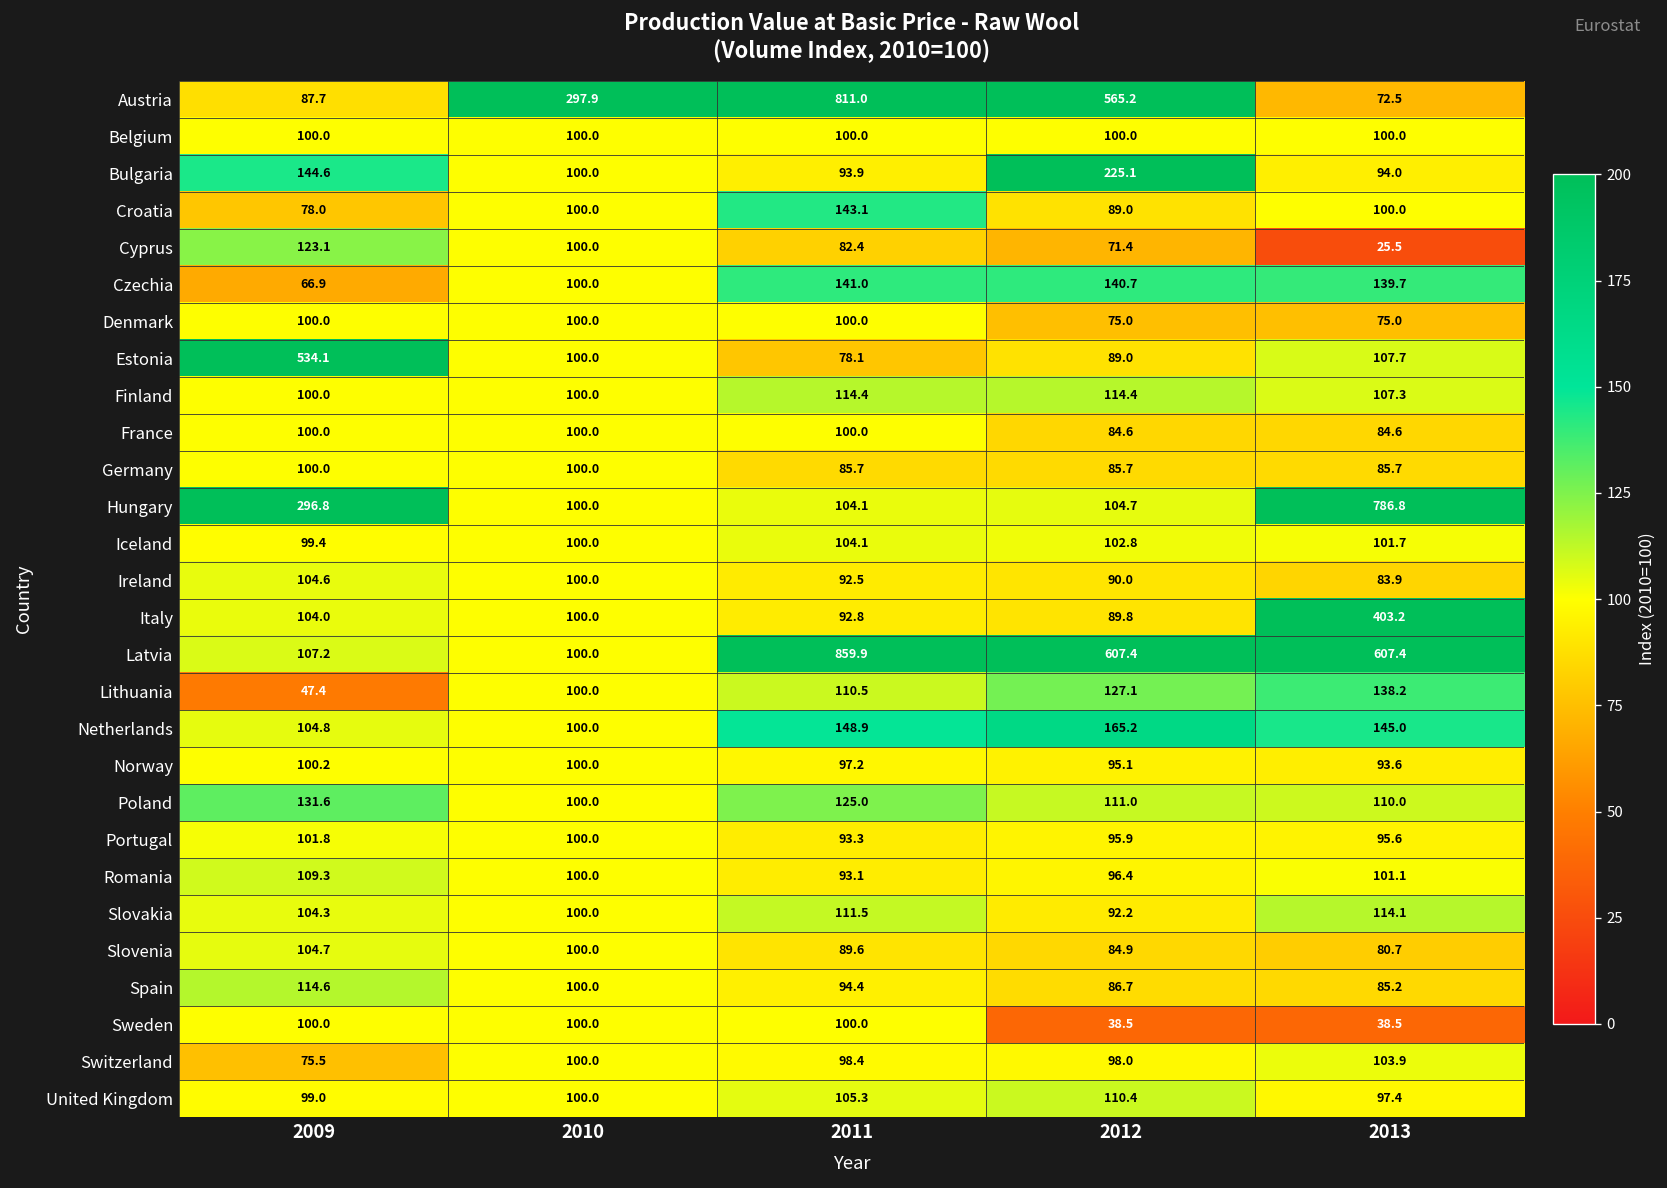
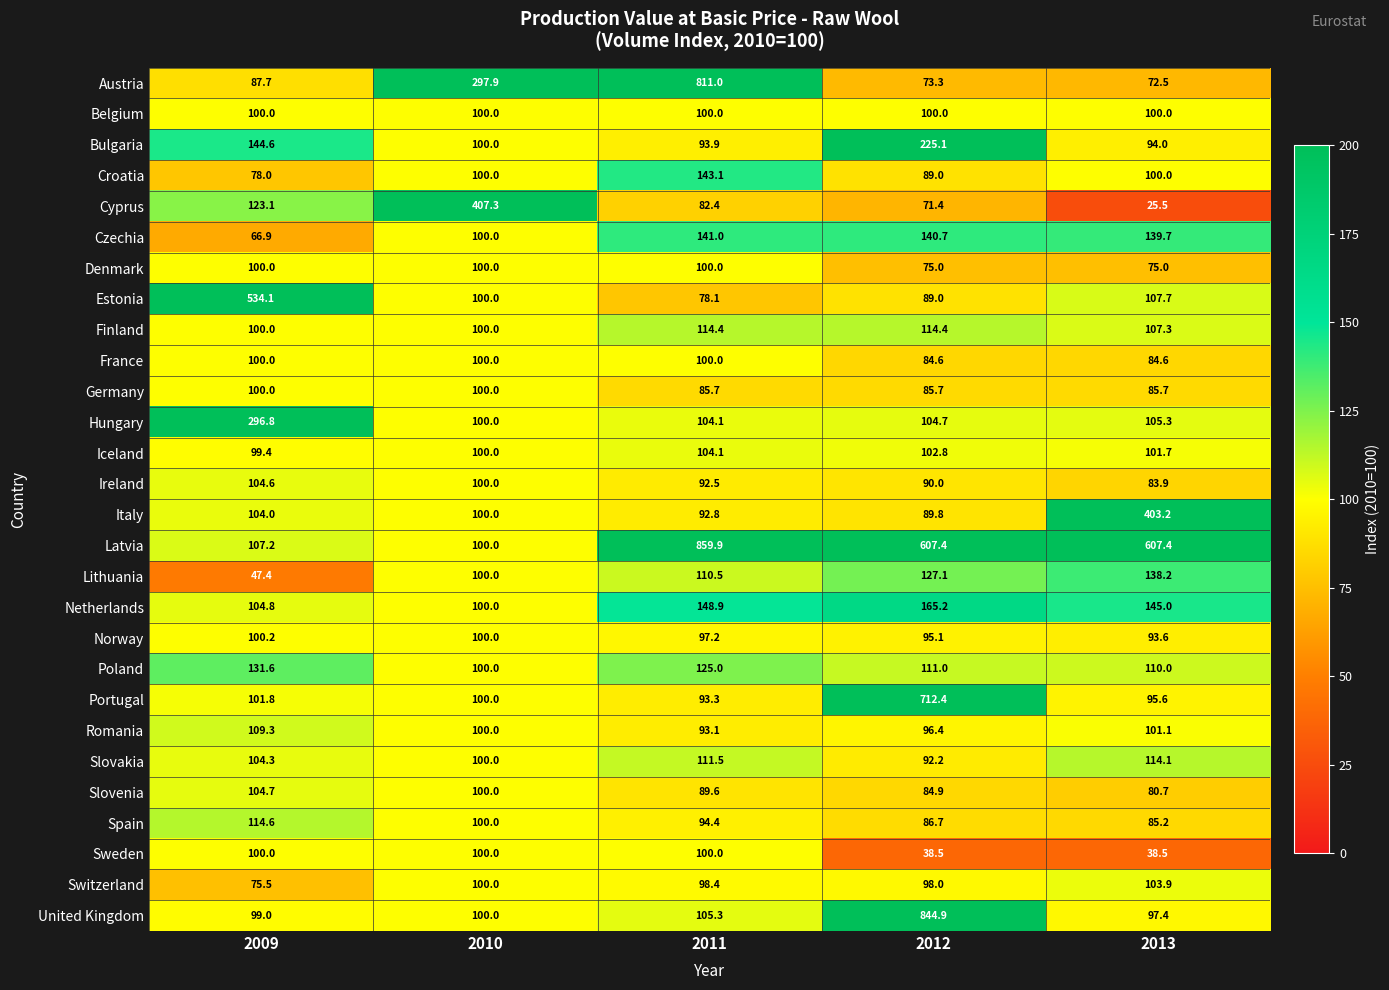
  {
    "Austria": {
      "2009": 87.7,
      "2010": 297.9,
      "2011": 811.0,
-     "2012": 565.2,
+     "2012": 73.3,
      "2013": 72.5
    },
    "Belgium": {
      "2009": 100.0,
      "2010": 100.0,
      "2011": 100.0,
      "2012": 100.0,
      "2013": 100.0
    },
    "Bulgaria": {
      "2009": 144.6,
      "2010": 100.0,
      "2011": 93.9,
      "2012": 225.1,
      "2013": 94.0
    },
    "Croatia": {
      "2009": 78.0,
      "2010": 100.0,
      "2011": 143.1,
      "2012": 89.0,
      "2013": 100.0
    },
    "Cyprus": {
      "2009": 123.1,
-     "2010": 100.0,
+     "2010": 407.3,
      "2011": 82.4,
      "2012": 71.4,
      "2013": 25.5
    },
    "Czechia": {
      "2009": 66.9,
      "2010": 100.0,
      "2011": 141.0,
      "2012": 140.7,
      "2013": 139.7
    },
    "Denmark": {
      "2009": 100.0,
      "2010": 100.0,
      "2011": 100.0,
      "2012": 75.0,
      "2013": 75.0
    },
    "Estonia": {
      "2009": 534.1,
      "2010": 100.0,
      "2011": 78.1,
      "2012": 89.0,
      "2013": 107.7
    },
    "Finland": {
      "2009": 100.0,
      "2010": 100.0,
      "2011": 114.4,
      "2012": 114.4,
      "2013": 107.3
    },
    "France": {
      "2009": 100.0,
      "2010": 100.0,
      "2011": 100.0,
      "2012": 84.6,
      "2013": 84.6
    },
    "Germany": {
      "2009": 100.0,
      "2010": 100.0,
      "2011": 85.7,
      "2012": 85.7,
      "2013": 85.7
    },
    "Hungary": {
      "2009": 296.8,
      "2010": 100.0,
      "2011": 104.1,
      "2012": 104.7,
-     "2013": 786.8
+     "2013": 105.3
    },
    "Iceland": {
      "2009": 99.4,
      "2010": 100.0,
      "2011": 104.1,
      "2012": 102.8,
      "2013": 101.7
    },
    "Ireland": {
      "2009": 104.6,
      "2010": 100.0,
      "2011": 92.5,
      "2012": 90.0,
      "2013": 83.9
    },
    "Italy": {
      "2009": 104.0,
      "2010": 100.0,
      "2011": 92.8,
      "2012": 89.8,
      "2013": 403.2
    },
    "Latvia": {
      "2009": 107.2,
      "2010": 100.0,
      "2011": 859.9,
      "2012": 607.4,
      "2013": 607.4
    },
    "Lithuania": {
      "2009": 47.4,
      "2010": 100.0,
      "2011": 110.5,
      "2012": 127.1,
      "2013": 138.2
    },
    "Netherlands": {
      "2009": 104.8,
      "2010": 100.0,
      "2011": 148.9,
      "2012": 165.2,
      "2013": 145.0
    },
    "Norway": {
      "2009": 100.2,
      "2010": 100.0,
      "2011": 97.2,
      "2012": 95.1,
      "2013": 93.6
    },
    "Poland": {
      "2009": 131.6,
      "2010": 100.0,
      "2011": 125.0,
      "2012": 111.0,
      "2013": 110.0
    },
    "Portugal": {
      "2009": 101.8,
      "2010": 100.0,
      "2011": 93.3,
-     "2012": 95.9,
+     "2012": 712.4,
      "2013": 95.6
    },
    "Romania": {
      "2009": 109.3,
      "2010": 100.0,
      "2011": 93.1,
      "2012": 96.4,
      "2013": 101.1
    },
    "Slovakia": {
      "2009": 104.3,
      "2010": 100.0,
      "2011": 111.5,
      "2012": 92.2,
      "2013": 114.1
    },
    "Slovenia": {
      "2009": 104.7,
      "2010": 100.0,
      "2011": 89.6,
      "2012": 84.9,
      "2013": 80.7
    },
    "Spain": {
      "2009": 114.6,
      "2010": 100.0,
      "2011": 94.4,
      "2012": 86.7,
      "2013": 85.2
    },
    "Sweden": {
      "2009": 100.0,
      "2010": 100.0,
      "2011": 100.0,
      "2012": 38.5,
      "2013": 38.5
    },
    "Switzerland": {
      "2009": 75.5,
      "2010": 100.0,
      "2011": 98.4,
      "2012": 98.0,
      "2013": 103.9
    },
    "United Kingdom": {
      "2009": 99.0,
      "2010": 100.0,
      "2011": 105.3,
-     "2012": 110.4,
+     "2012": 844.9,
      "2013": 97.4
    }
  }
